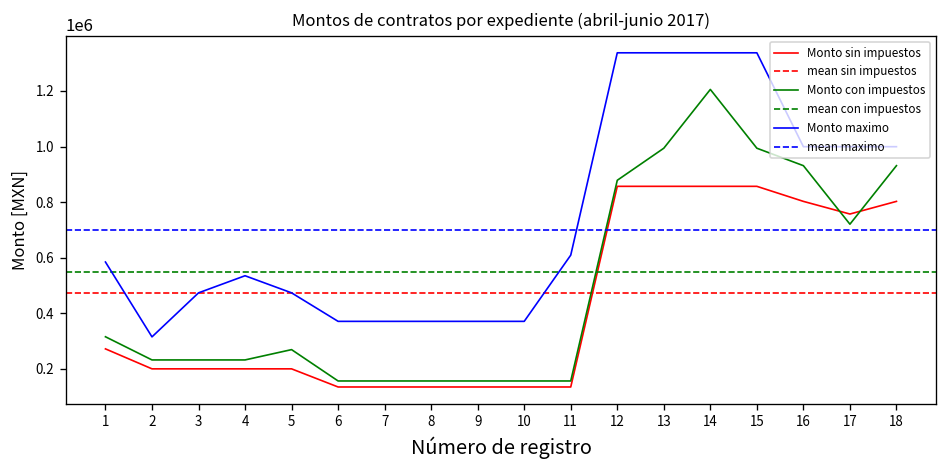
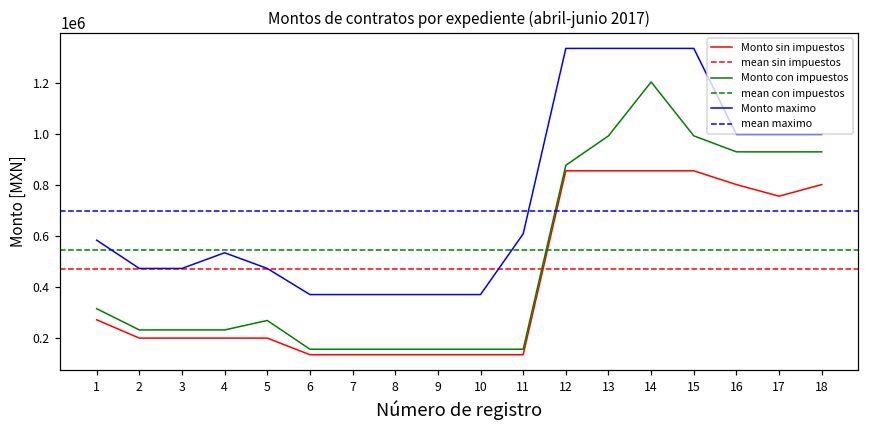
  {
    "Monto sin impuestos": {
      "1": 270000,
      "2": 200000,
      "3": 200000,
      "4": 200000,
      "5": 200000,
      "6": 140000,
      "7": 140000,
      "8": 140000,
      "9": 140000,
      "10": 140000,
      "11": 140000,
      "12": 860000,
      "13": 860000,
      "14": 860000,
      "15": 860000,
      "16": 800000,
      "17": 760000,
      "18": 800000
    },
    "Monto con impuestos": {
      "1": 320000,
      "2": 230000,
      "3": 230000,
      "4": 230000,
      "5": 270000,
      "6": 160000,
      "7": 160000,
      "8": 160000,
      "9": 160000,
      "10": 160000,
      "11": 160000,
      "12": 880000,
      "13": 990000,
      "14": 1210000,
      "15": 990000,
      "16": 930000,
-     "17": 720000,
+     "17": 930000,
      "18": 930000
    },
    "Monto maximo": {
      "1": 580000,
-     "2": 320000,
+     "2": 470000,
      "3": 470000,
      "4": 540000,
      "5": 470000,
      "6": 370000,
      "7": 370000,
      "8": 370000,
      "9": 370000,
      "10": 370000,
      "11": 610000,
      "12": 1340000,
      "13": 1340000,
      "14": 1340000,
      "15": 1340000
    }
  }
